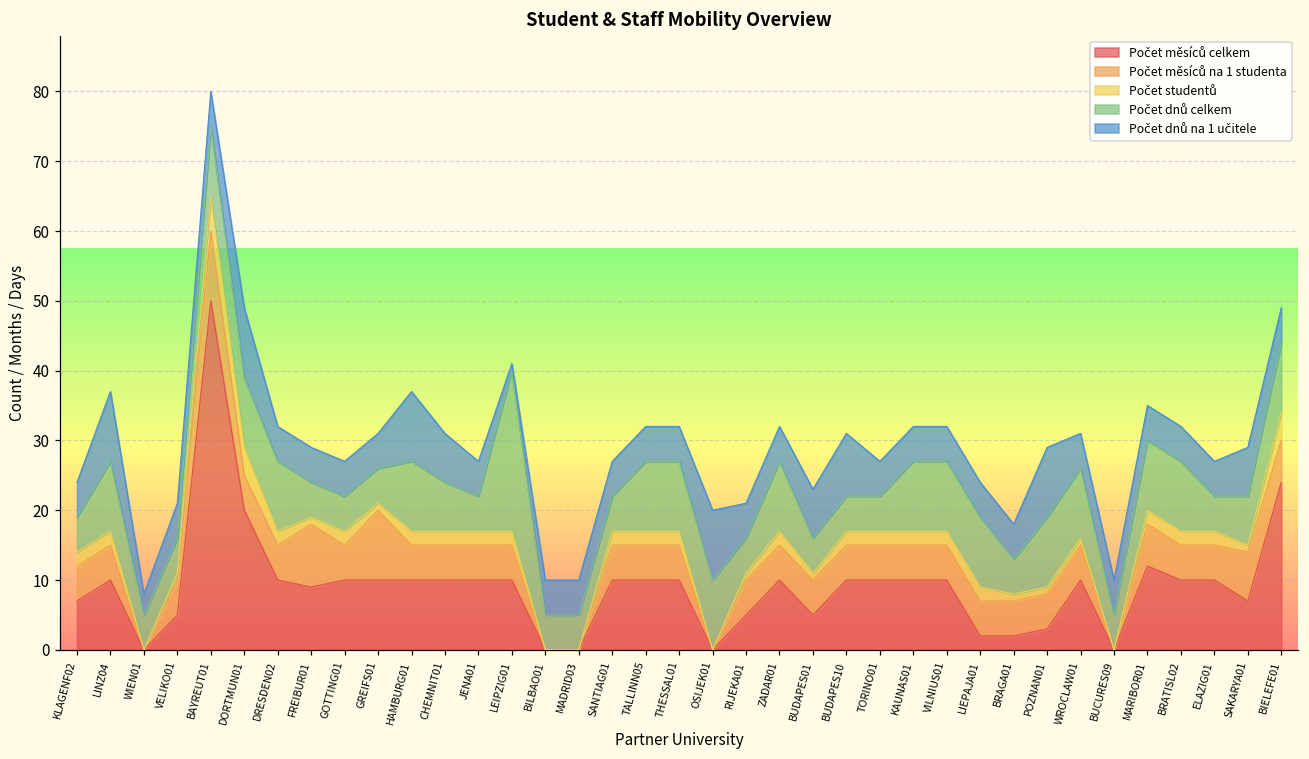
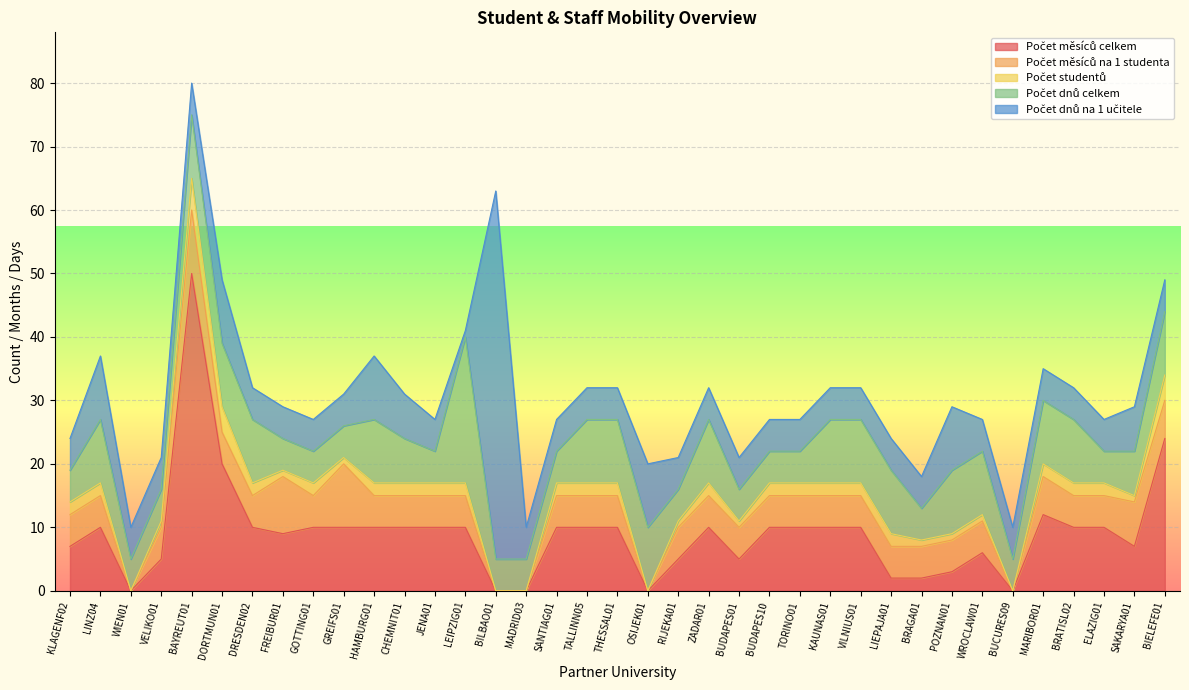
  {
    "Počet měsíců celkem": {
      "KLAGENF02": 7,
      "LINZ04": 10,
      "VELIKO01": 5,
      "BAYREUT01": 50,
      "DORTMUN01": 20,
      "DRESDEN02": 10,
      "FREIBUR01": 9,
      "GOTTING01": 10,
      "GREIFS01": 10,
      "HAMBURG01": 10,
      "CHEMNIT01": 10,
      "JENA01": 10,
      "LEIPZIG01": 10,
      "SANTIAG01": 10,
      "TALLINN05": 10,
      "THESSAL01": 10,
      "RIJEKA01": 5,
      "ZADAR01": 10,
      "BUDAPES01": 5,
      "BUDAPES10": 10,
      "TORINO01": 10,
      "KAUNAS01": 10,
      "VILNIUS01": 10,
      "LIEPAJA01": 2,
      "BRAGA01": 2,
      "POZNAN01": 3,
-     "WROCLAW01": 10,
+     "WROCLAW01": 6,
      "MARIBOR01": 12,
      "BRATISL02": 10,
      "ELAZIG01": 10,
      "SAKARYA01": 7,
      "BIELEFE01": 24
    },
    "Počet dnů celkem": {
      "KLAGENF02": 5,
      "LINZ04": 10,
      "WIEN01": 5,
      "VELIKO01": 5,
      "BAYREUT01": 10,
      "DORTMUN01": 10,
      "DRESDEN02": 10,
      "FREIBUR01": 5,
      "GOTTING01": 5,
      "GREIFS01": 5,
      "HAMBURG01": 10,
      "CHEMNIT01": 7,
      "JENA01": 5,
      "LEIPZIG01": 23,
      "BILBAO01": 5,
      "MADRID03": 5,
      "SANTIAG01": 5,
      "TALLINN05": 10,
      "THESSAL01": 10,
      "OSIJEK01": 10,
      "RIJEKA01": 5,
      "ZADAR01": 10,
      "BUDAPES01": 5,
      "BUDAPES10": 5,
      "TORINO01": 5,
      "KAUNAS01": 10,
      "VILNIUS01": 10,
      "LIEPAJA01": 10,
      "BRAGA01": 5,
      "POZNAN01": 10,
      "WROCLAW01": 10,
      "BUCURES09": 5,
      "MARIBOR01": 10,
      "BRATISL02": 10,
      "ELAZIG01": 5,
      "SAKARYA01": 7,
      "BIELEFE01": 10
    },
    "Počet dnů na 1 učitele": {
      "KLAGENF02": 5,
      "LINZ04": 10,
-     "WIEN01": 3,
+     "WIEN01": 5,
      "VELIKO01": 5,
      "BAYREUT01": 5,
      "DORTMUN01": 10,
      "DRESDEN02": 5,
      "FREIBUR01": 5,
      "GOTTING01": 5,
      "GREIFS01": 5,
      "HAMBURG01": 10,
      "CHEMNIT01": 7,
      "JENA01": 5,
      "LEIPZIG01": 1,
-     "BILBAO01": 5,
+     "BILBAO01": 58,
      "MADRID03": 5,
      "SANTIAG01": 5,
      "TALLINN05": 5,
      "THESSAL01": 5,
      "OSIJEK01": 10,
      "RIJEKA01": 5,
      "ZADAR01": 5,
-     "BUDAPES01": 7,
-     "BUDAPES10": 9,
+     "BUDAPES01": 5,
+     "BUDAPES10": 5,
      "TORINO01": 5,
      "KAUNAS01": 5,
      "VILNIUS01": 5,
      "LIEPAJA01": 5,
      "BRAGA01": 5,
      "POZNAN01": 10,
      "WROCLAW01": 5,
      "BUCURES09": 5,
      "MARIBOR01": 5,
      "BRATISL02": 5,
      "ELAZIG01": 5,
      "SAKARYA01": 7,
      "BIELEFE01": 5
    }
  }
